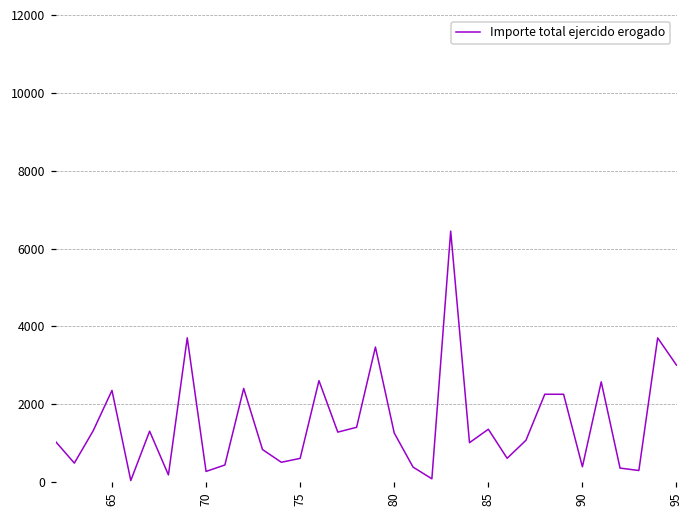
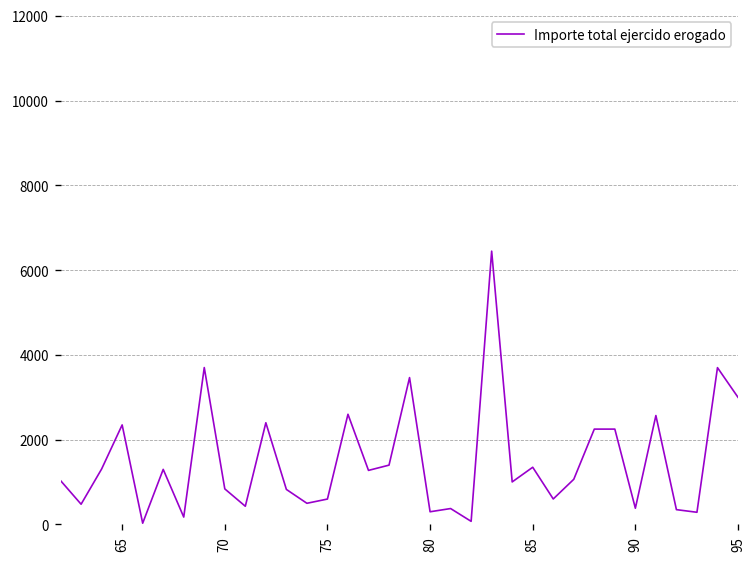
  {
    "65": 2300,
-   "70": 300,
+   "70": 800,
    "75": 600,
-   "80": 1300,
+   "80": 300,
    "85": 1400,
    "90": 400,
    "95": 3000
  }
